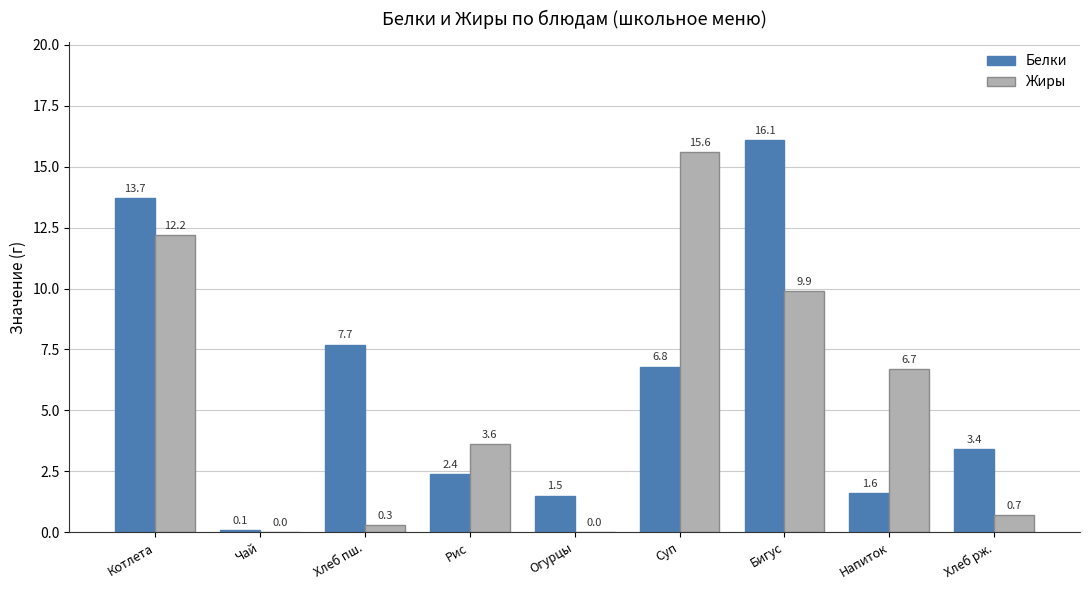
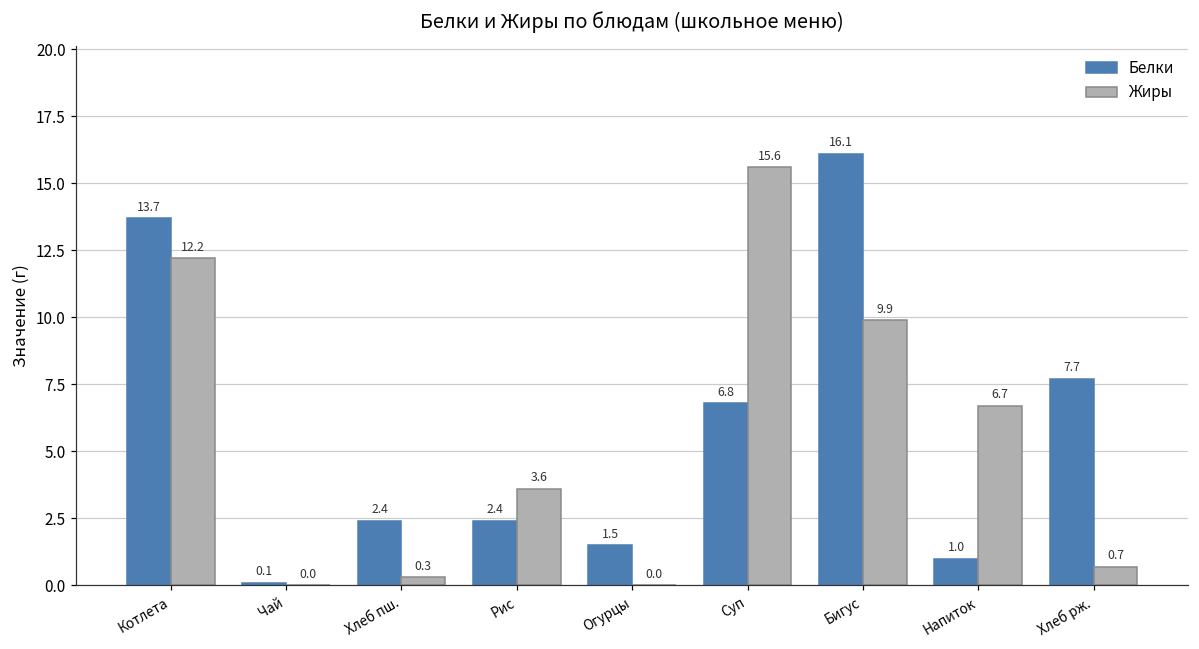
  {
    "Белки": {
      "Котлета": 13.7,
      "Чай": 0.1,
-     "Хлеб пш.": 7.7,
+     "Хлеб пш.": 2.4,
      "Рис": 2.4,
      "Огурцы": 1.5,
      "Суп": 6.8,
      "Бигус": 16.1,
-     "Напиток": 1.6,
-     "Хлеб рж.": 3.4
+     "Напиток": 1.0,
+     "Хлеб рж.": 7.7
    },
    "Жиры": {
      "Котлета": 12.2,
      "Чай": 0.0,
      "Хлеб пш.": 0.3,
      "Рис": 3.6,
      "Огурцы": 0.0,
      "Суп": 15.6,
      "Бигус": 9.9,
      "Напиток": 6.7,
      "Хлеб рж.": 0.7
    }
  }
